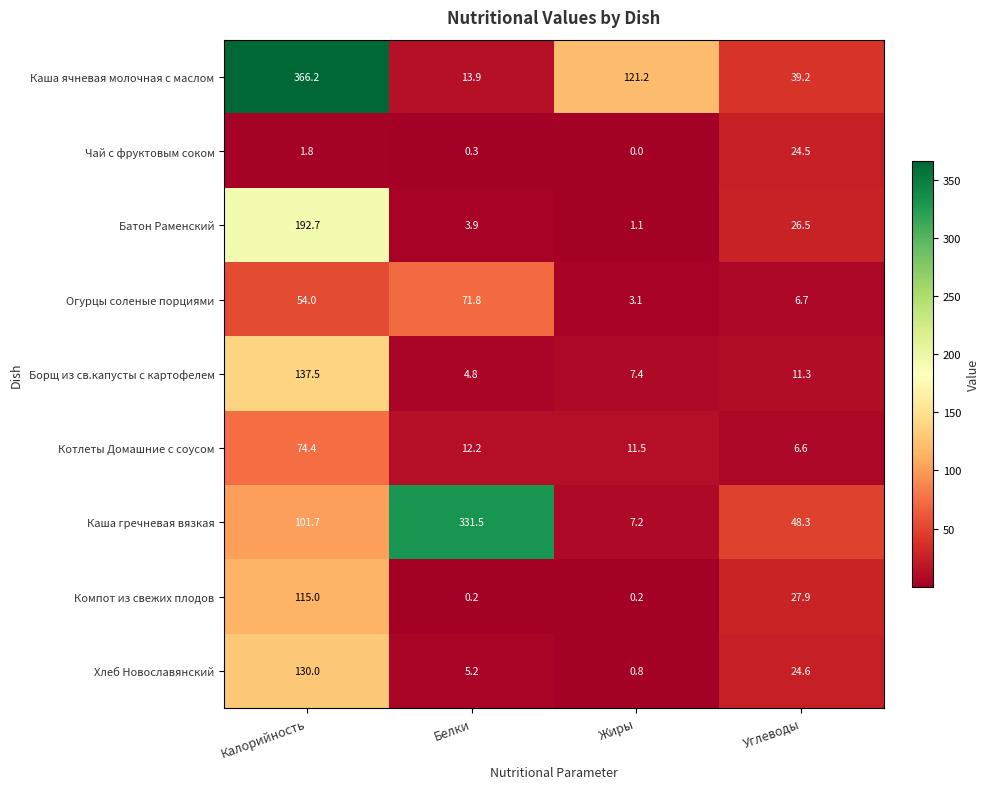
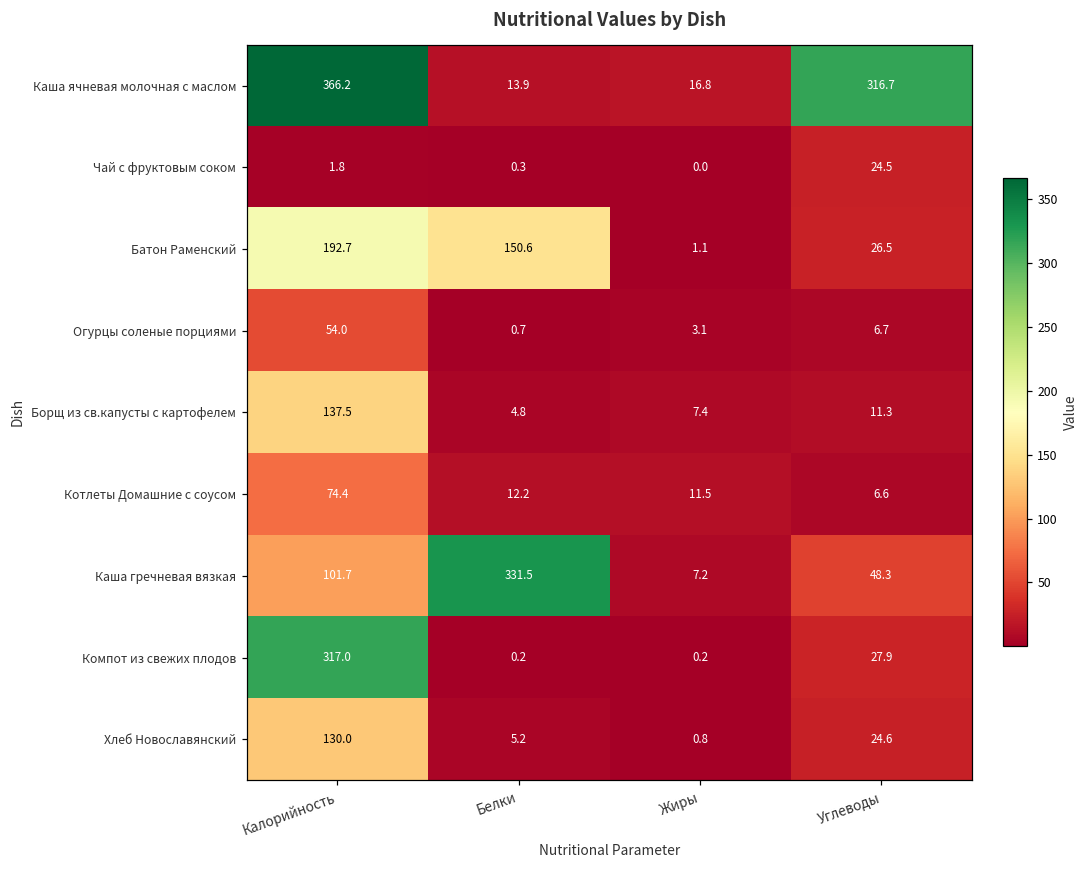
  {
    "Каша ячневая молочная с маслом": {
      "Калорийность": 366.2,
      "Белки": 13.9,
-     "Жиры": 121.2,
-     "Углеводы": 39.2
+     "Жиры": 16.8,
+     "Углеводы": 316.7
    },
    "Чай с фруктовым соком": {
      "Калорийность": 1.8,
      "Белки": 0.3,
      "Жиры": 0.0,
      "Углеводы": 24.5
    },
    "Батон Раменский": {
      "Калорийность": 192.7,
-     "Белки": 3.9,
+     "Белки": 150.6,
      "Жиры": 1.1,
      "Углеводы": 26.5
    },
    "Огурцы соленые порциями": {
      "Калорийность": 54.0,
-     "Белки": 71.8,
+     "Белки": 0.7,
      "Жиры": 3.1,
      "Углеводы": 6.7
    },
    "Борщ из св.капусты с картофелем": {
      "Калорийность": 137.5,
      "Белки": 4.8,
      "Жиры": 7.4,
      "Углеводы": 11.3
    },
    "Котлеты Домашние с соусом": {
      "Калорийность": 74.4,
      "Белки": 12.2,
      "Жиры": 11.5,
      "Углеводы": 6.6
    },
    "Каша гречневая вязкая": {
      "Калорийность": 101.7,
      "Белки": 331.5,
      "Жиры": 7.2,
      "Углеводы": 48.3
    },
    "Компот из свежих плодов": {
-     "Калорийность": 115.0,
+     "Калорийность": 317.0,
      "Белки": 0.2,
      "Жиры": 0.2,
      "Углеводы": 27.9
    },
    "Хлеб Новославянский": {
      "Калорийность": 130.0,
      "Белки": 5.2,
      "Жиры": 0.8,
      "Углеводы": 24.6
    }
  }
